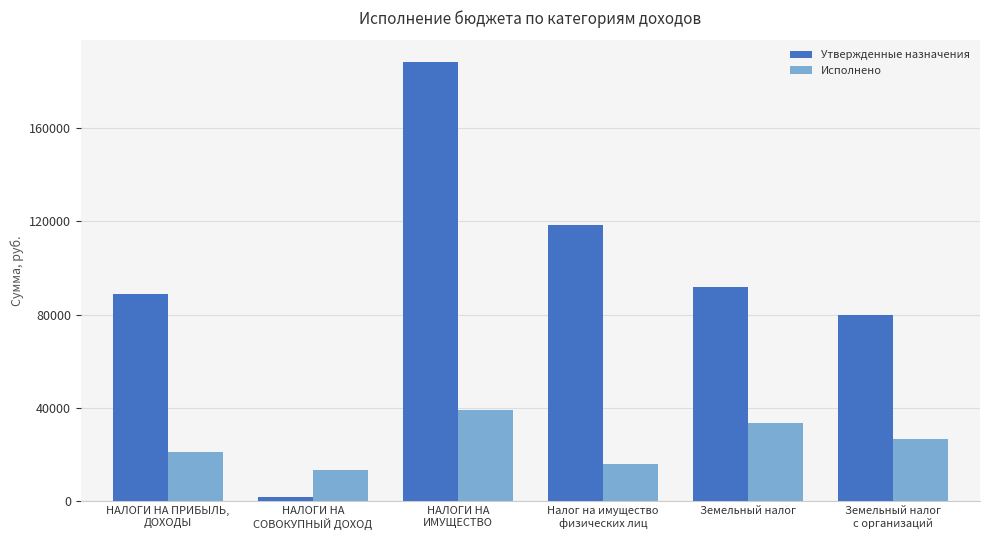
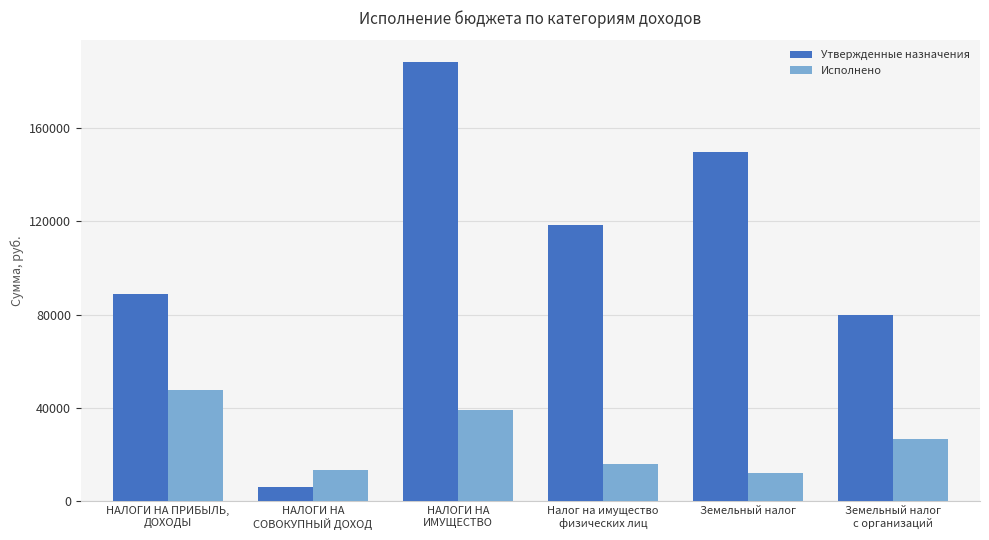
  {
    "Утвержденные назначения": {
      "НАЛОГИ НА ПРИБЫЛЬ, ДОХОДЫ": 89000,
-     "НАЛОГИ НА СОВОКУПНЫЙ ДОХОД": 2000,
+     "НАЛОГИ НА СОВОКУПНЫЙ ДОХОД": 6000,
      "НАЛОГИ НА ИМУЩЕСТВО": 188000,
      "Налог на имущество физических лиц": 118000,
-     "Земельный налог": 92000,
+     "Земельный налог": 150000,
      "Земельный налог с организаций": 80000
    },
    "Исполнено": {
-     "НАЛОГИ НА ПРИБЫЛЬ, ДОХОДЫ": 21000,
+     "НАЛОГИ НА ПРИБЫЛЬ, ДОХОДЫ": 48000,
      "НАЛОГИ НА СОВОКУПНЫЙ ДОХОД": 14000,
      "НАЛОГИ НА ИМУЩЕСТВО": 39000,
      "Налог на имущество физических лиц": 16000,
-     "Земельный налог": 33000,
+     "Земельный налог": 12000,
      "Земельный налог с организаций": 27000
    }
  }
